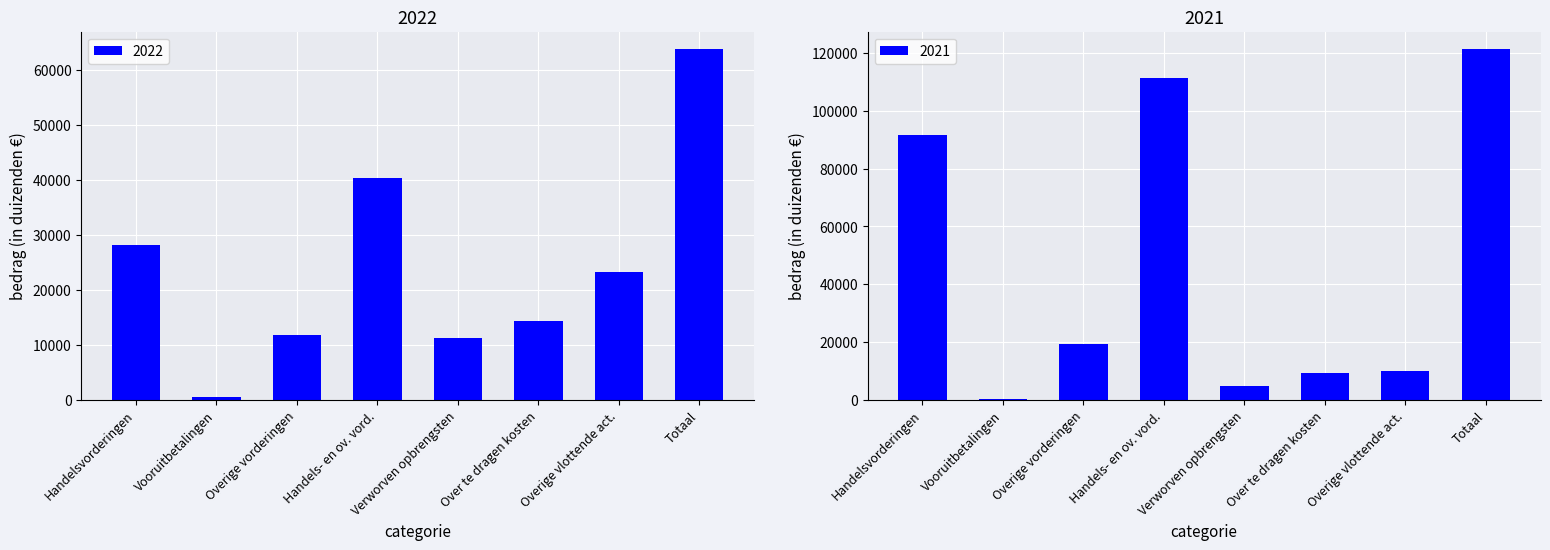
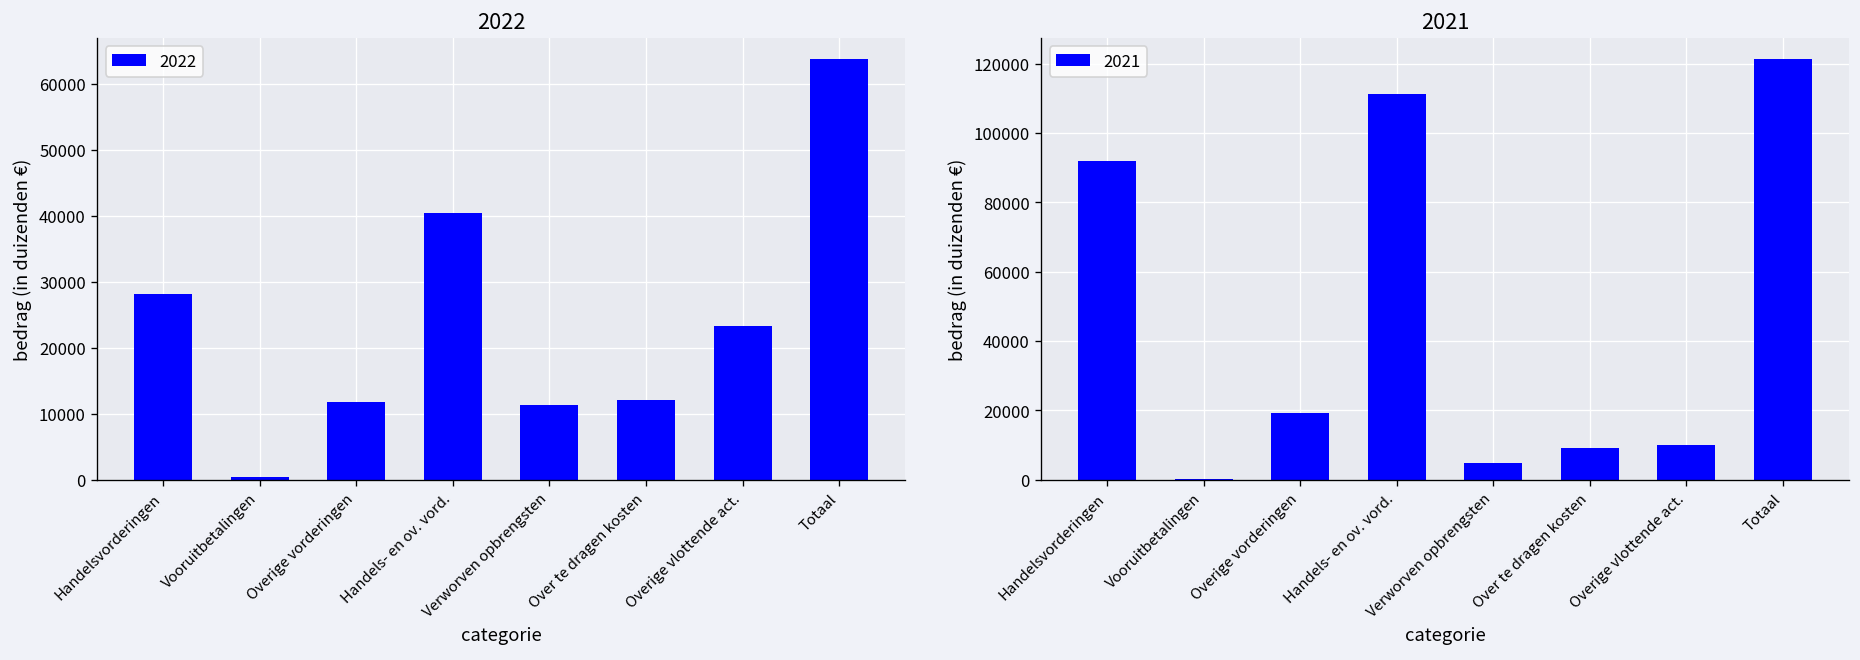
  {
    "2022": {
      "Handelsvorderingen": 28000,
      "Vooruitbetalingen": 0,
      "Overige vorderingen": 12000,
      "Handels- en ov. vord.": 40000,
      "Verworven opbrengsten": 11000,
-     "Over te dragen kosten": 14000,
+     "Over te dragen kosten": 12000,
      "Overige vlottende act.": 23000,
      "Totaal": 64000
    },
    "2021": {
      "Handelsvorderingen": 92000,
      "Overige vorderingen": 19000,
      "Handels- en ov. vord.": 111000,
      "Verworven opbrengsten": 5000,
      "Over te dragen kosten": 9000,
      "Overige vlottende act.": 10000,
      "Totaal": 121000
    }
  }
